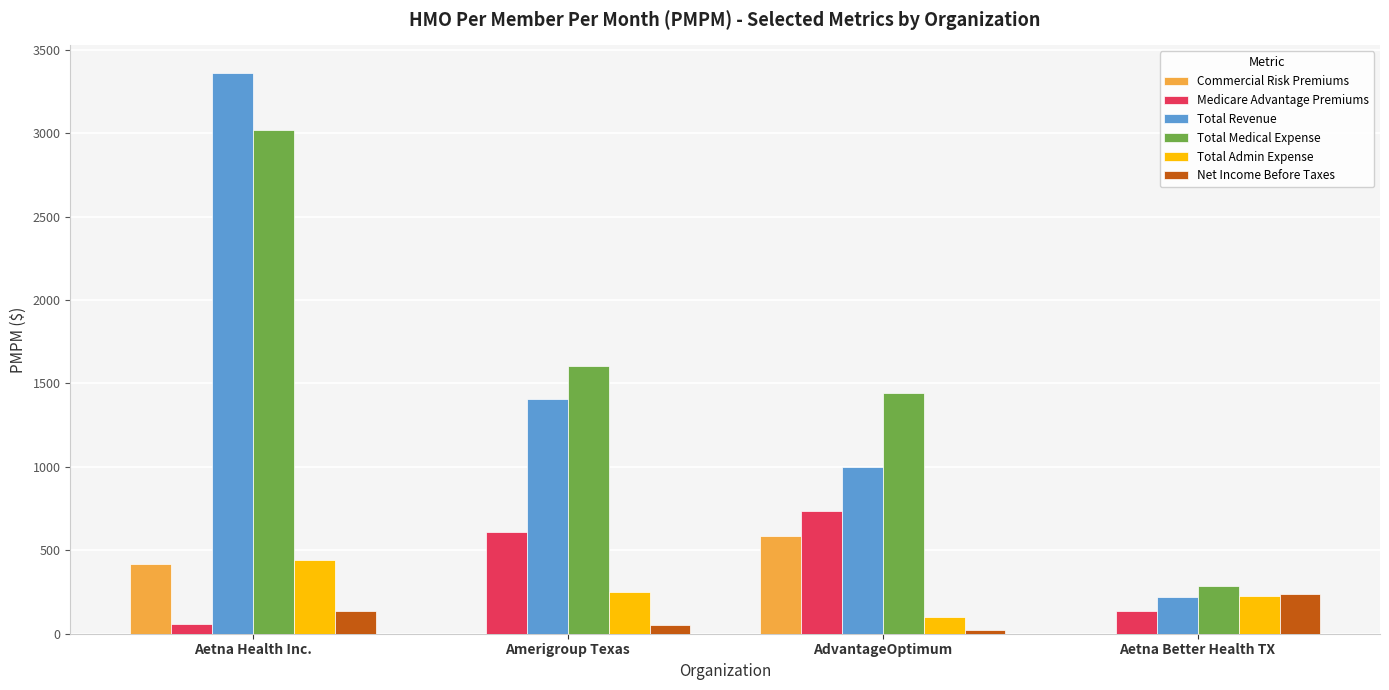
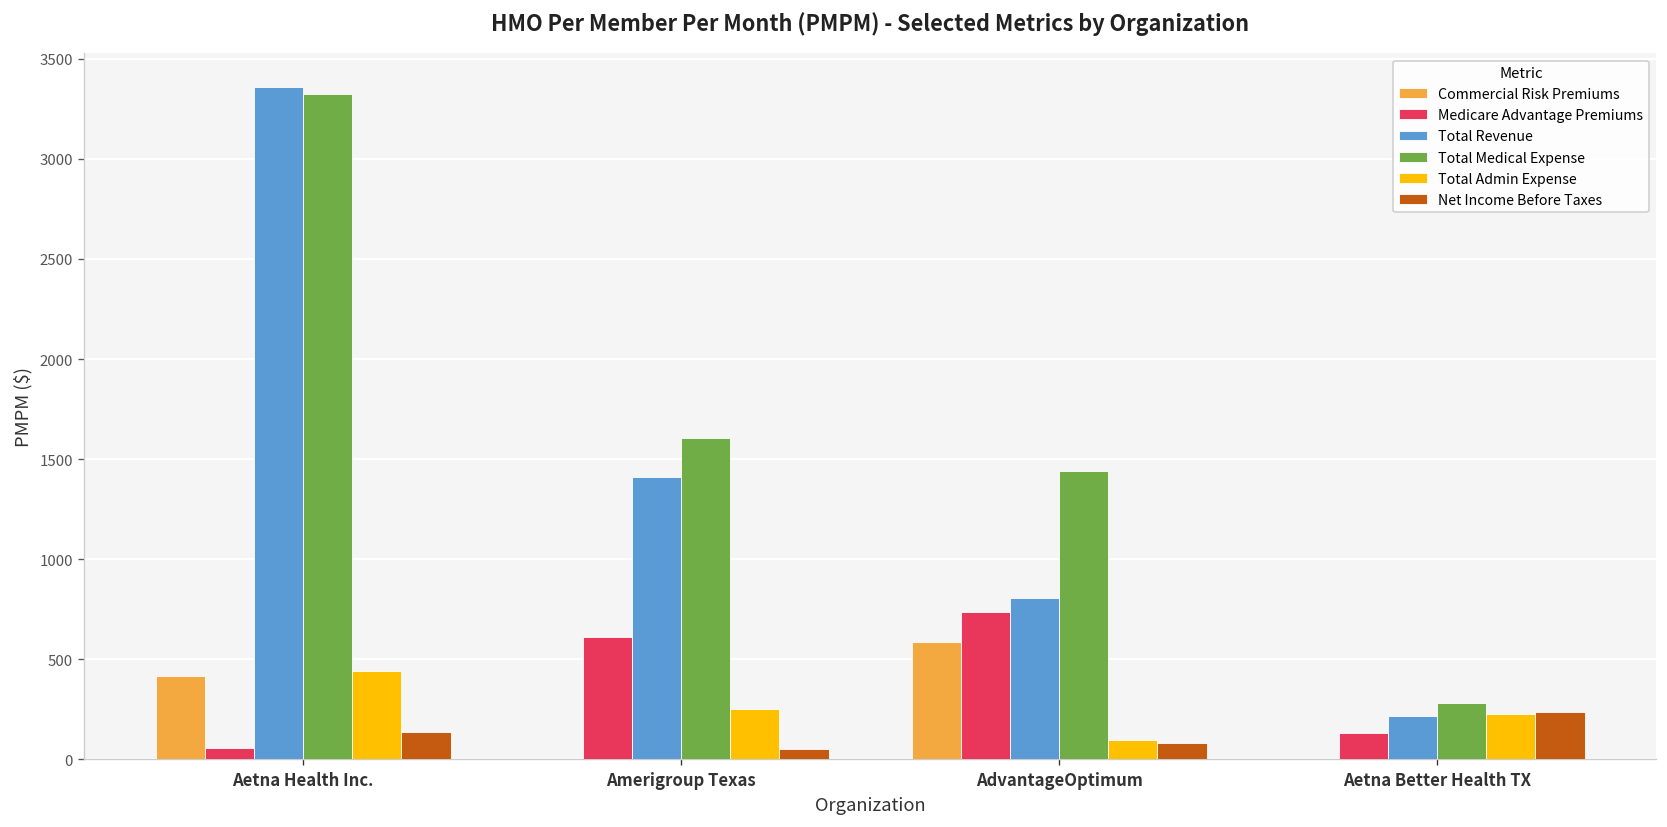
  {
    "Commercial Risk Premiums": {
      "Aetna Health Inc.": 420,
      "Amerigroup Texas": 0,
      "AdvantageOptimum": 590,
      "Aetna Better Health TX": 0
    },
    "Medicare Advantage Premiums": {
      "Aetna Health Inc.": 60,
      "Amerigroup Texas": 610,
      "AdvantageOptimum": 740,
      "Aetna Better Health TX": 130
    },
    "Total Revenue": {
      "Aetna Health Inc.": 3360,
      "Amerigroup Texas": 1410,
-     "AdvantageOptimum": 1000,
+     "AdvantageOptimum": 800,
      "Aetna Better Health TX": 220
    },
    "Total Medical Expense": {
-     "Aetna Health Inc.": 3020,
+     "Aetna Health Inc.": 3320,
      "Amerigroup Texas": 1610,
      "AdvantageOptimum": 1440,
      "Aetna Better Health TX": 280
    },
    "Total Admin Expense": {
      "Aetna Health Inc.": 440,
      "Amerigroup Texas": 250,
      "AdvantageOptimum": 100,
      "Aetna Better Health TX": 230
    },
    "Net Income Before Taxes": {
      "Aetna Health Inc.": 130,
      "Amerigroup Texas": 50,
-     "AdvantageOptimum": 20,
+     "AdvantageOptimum": 80,
      "Aetna Better Health TX": 240
    }
  }
